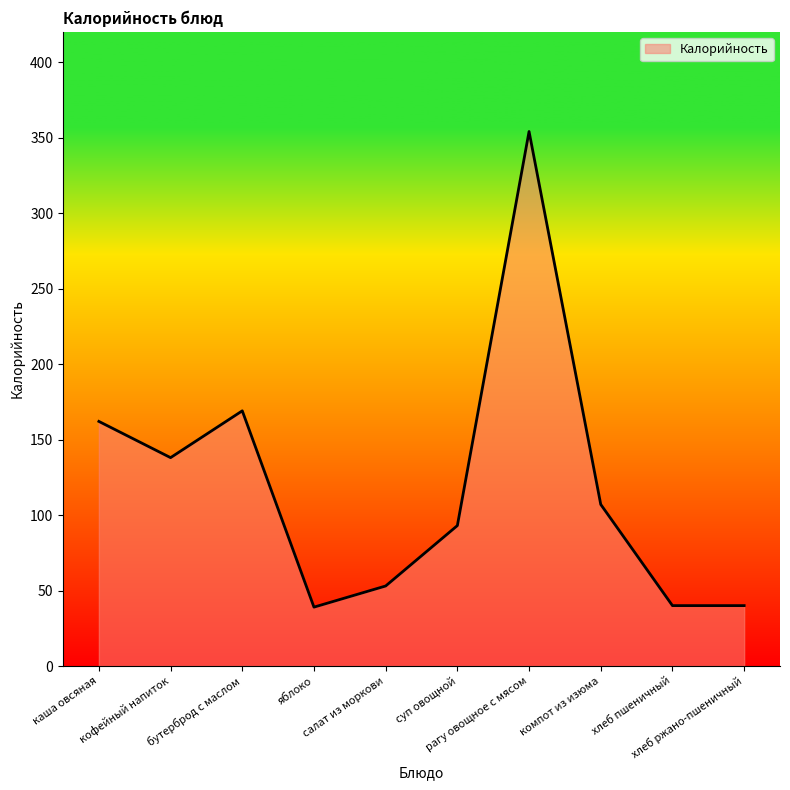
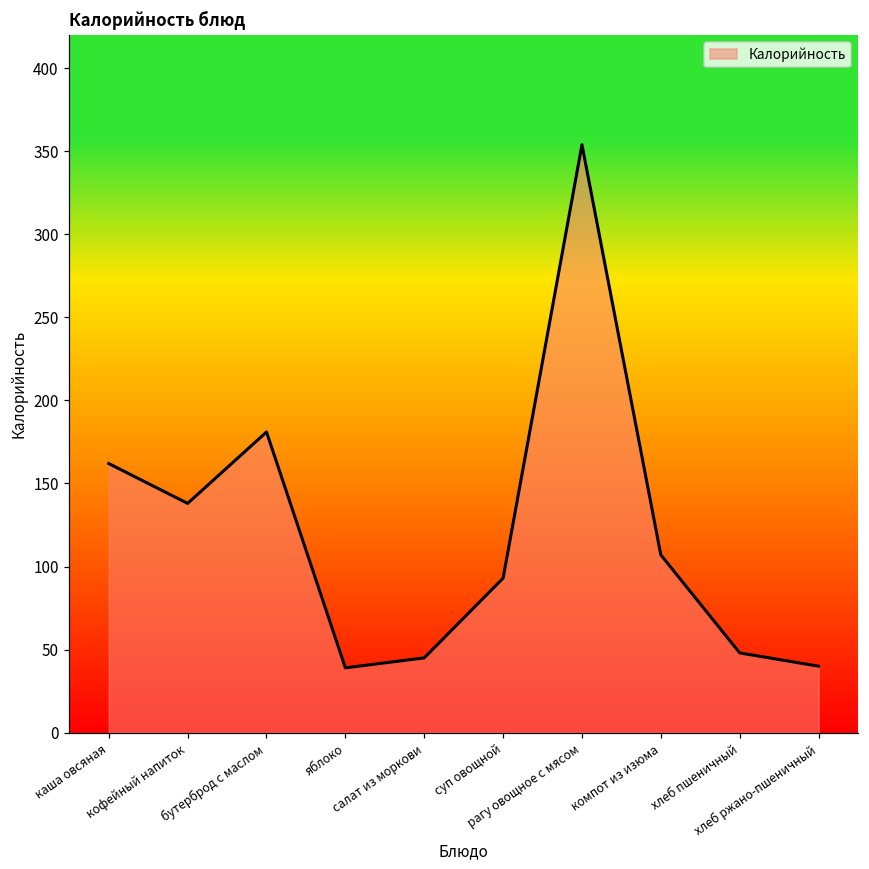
  {
    "каша овсяная": 162,
    "кофейный напиток": 138,
-   "бутерброд с маслом": 169,
+   "бутерброд с маслом": 181,
    "яблоко": 39,
-   "салат из моркови": 53,
+   "салат из моркови": 45,
    "суп овощной": 93,
    "рагу овощное с мясом": 354,
    "компот из изюма": 107,
-   "хлеб пшеничный": 40,
+   "хлеб пшеничный": 48,
    "хлеб ржано-пшеничный": 40
  }
